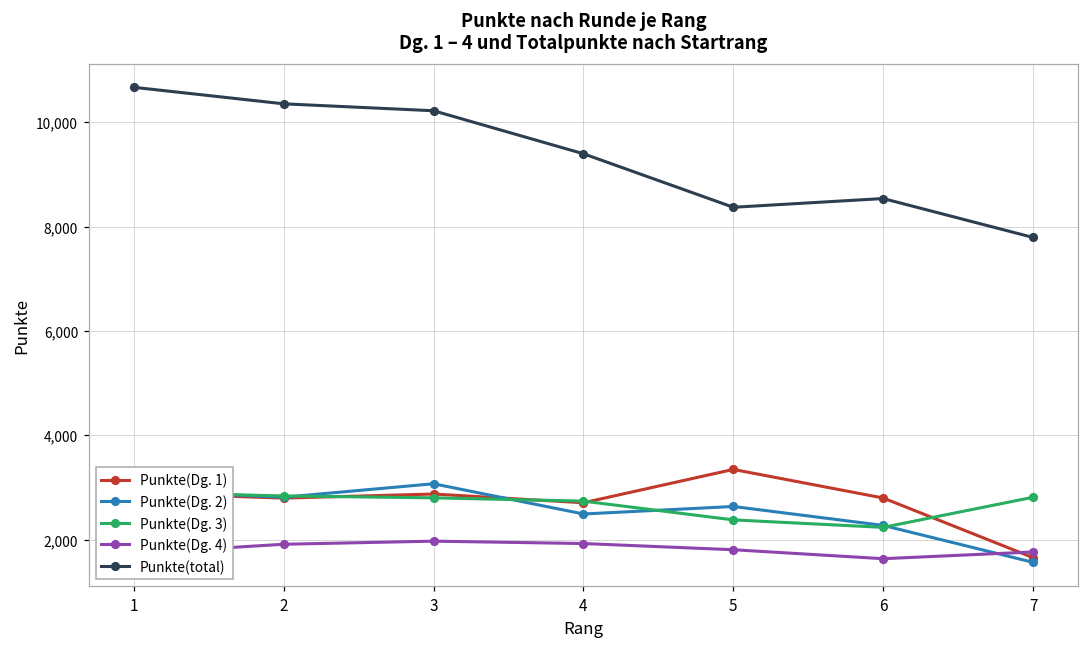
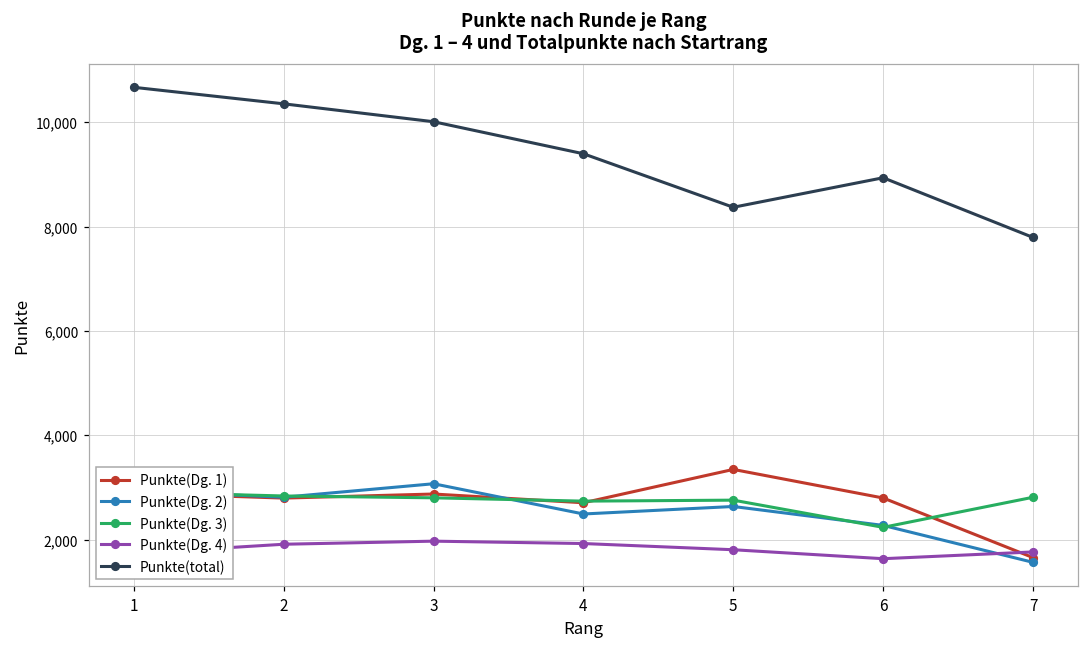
  {
    "Punkte(Dg. 1)": {
      "3": "2,900",
      "5": "3,300",
      "6": "2,800",
      "7": "1,700"
    },
    "Punkte(Dg. 2)": {
      "3": "3,100",
      "4": "2,500",
      "5": "2,600",
      "7": "1,600"
    },
    "Punkte(Dg. 3)": {
      "3": "2,800",
-     "5": "2,400",
+     "5": "2,800",
      "7": "2,800"
    },
    "Punkte(Dg. 4)": {
      "2": "1,900",
      "3": "2,000",
      "4": "1,900",
      "5": "1,800",
      "6": "1,600",
      "7": "1,800"
    },
    "Punkte(total)": {
      "1": "10,700",
      "2": "10,400",
-     "3": "10,200",
+     "3": "10,000",
      "4": "9,400",
      "5": "8,400",
-     "6": "8,500",
+     "6": "8,900",
      "7": "7,800"
    }
  }
